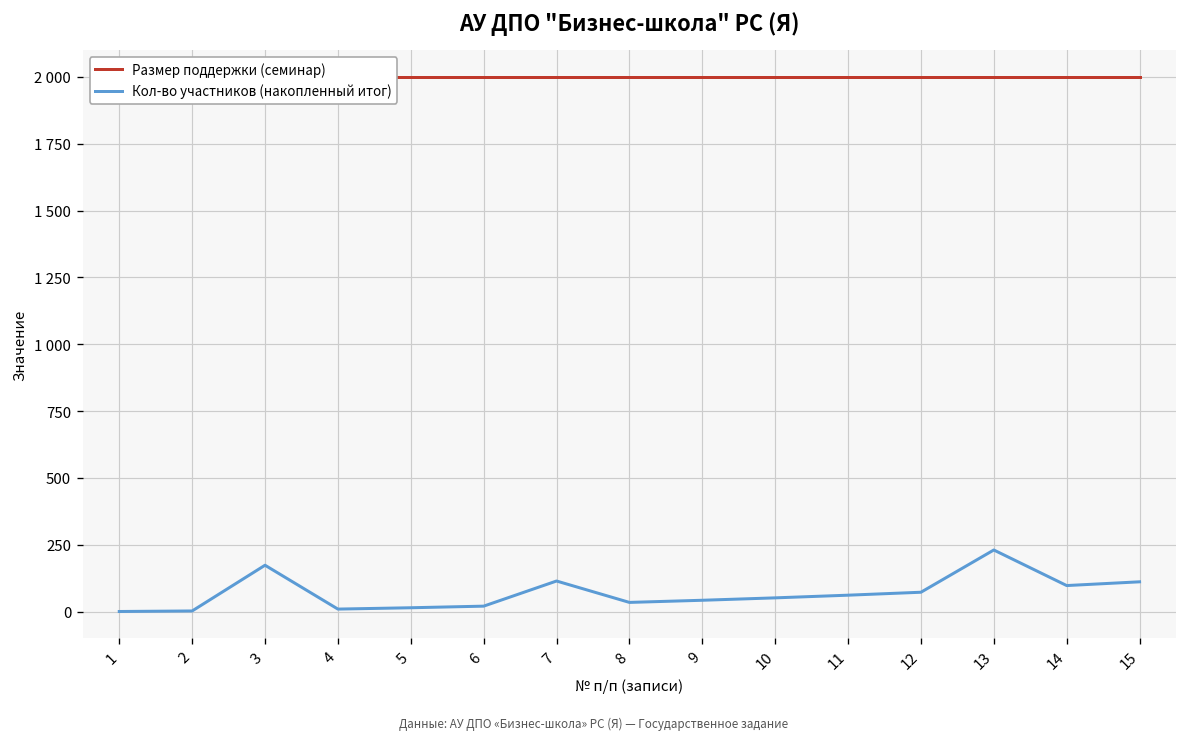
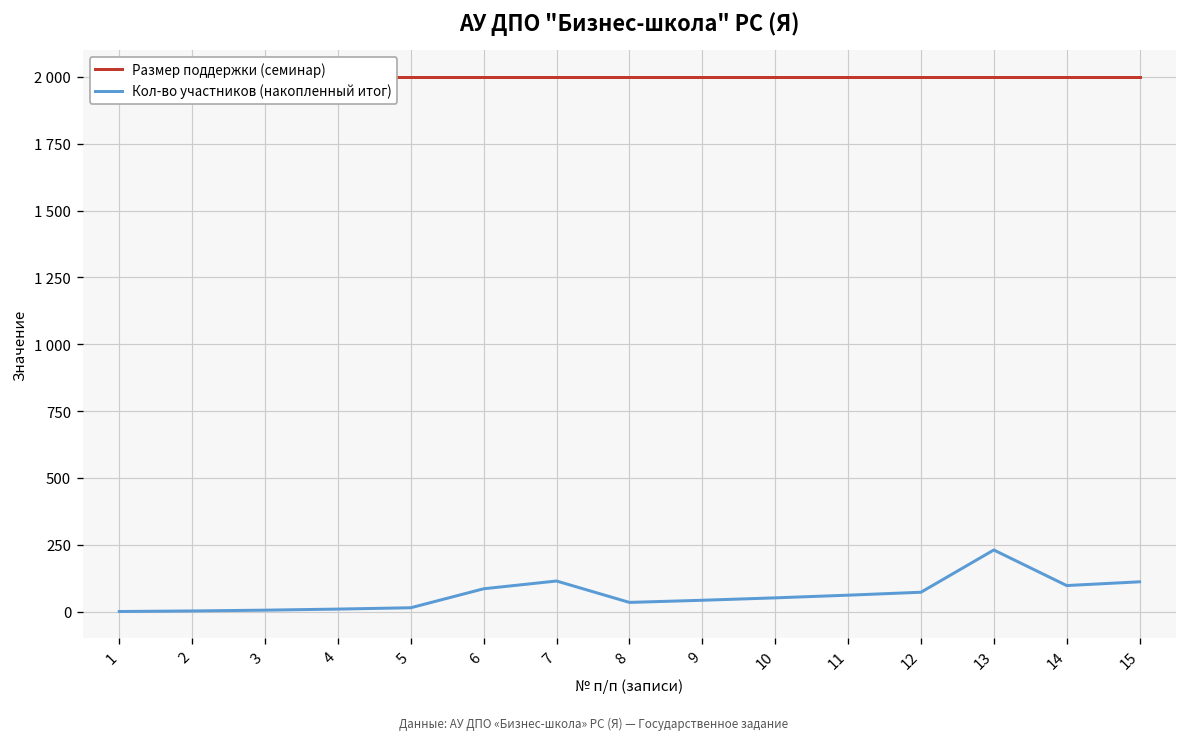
  {
    "Размер поддержки (семинар)": {
      "5": 2000,
      "6": 2000,
      "7": 2000,
      "8": 2000,
      "9": 2000,
      "10": 2000,
      "11": 2000,
      "12": 2000,
      "13": 2000,
      "14": 2000,
      "15": 2000
    },
    "Кол-во участников (накопленный итог)": {
      "1": 0,
      "2": 0,
-     "3": 170,
+     "3": 10,
      "4": 10,
      "5": 20,
-     "6": 20,
+     "6": 90,
      "7": 120,
      "8": 40,
      "9": 40,
      "10": 50,
      "11": 60,
      "12": 70,
      "13": 230,
      "14": 100,
      "15": 110
    }
  }
